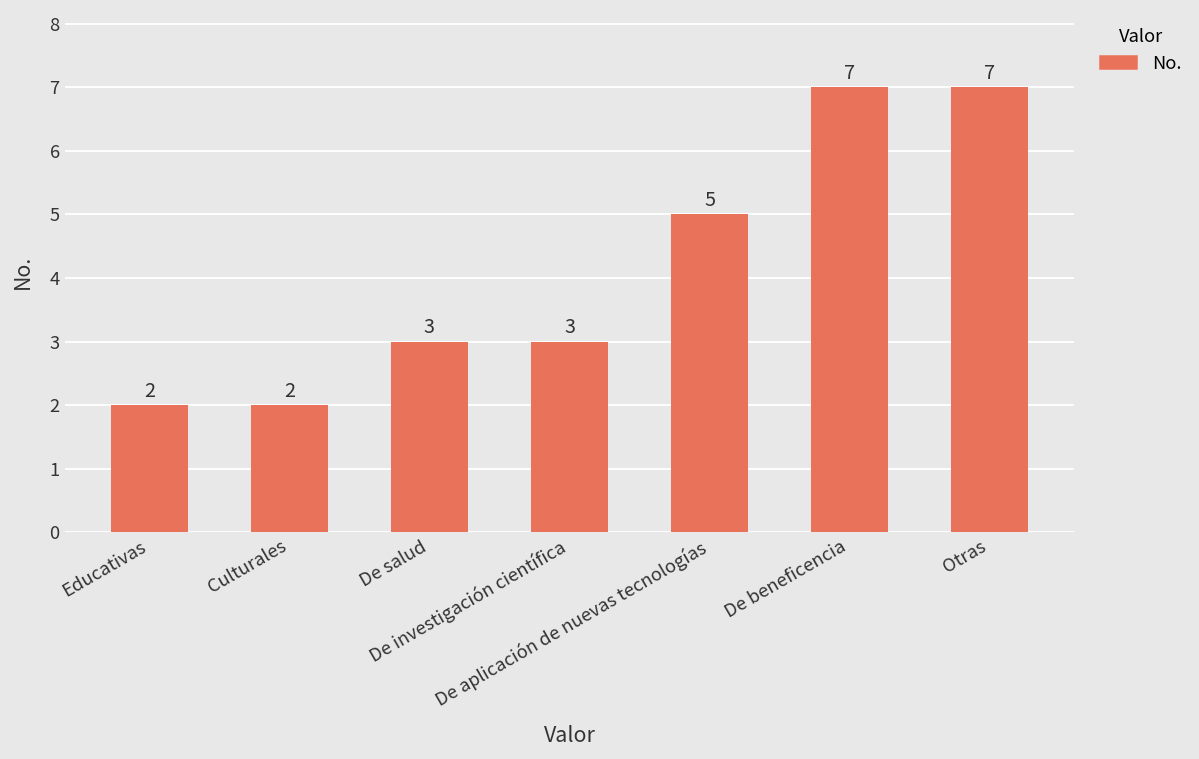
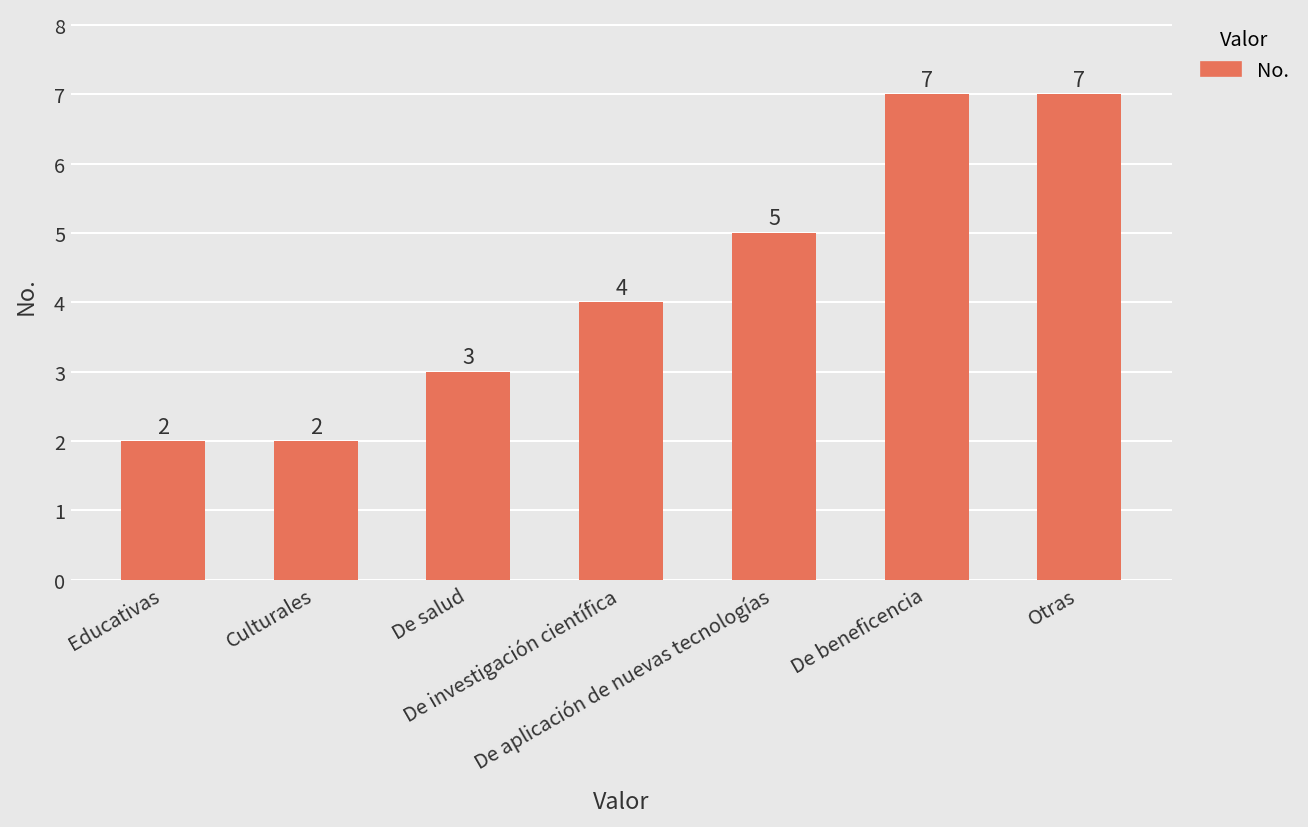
  {
    "Educativas": 2,
    "Culturales": 2,
    "De salud": 3,
-   "De investigación científica": 3,
+   "De investigación científica": 4,
    "De aplicación de nuevas tecnologías": 5,
    "De beneficencia": 7,
    "Otras": 7
  }
